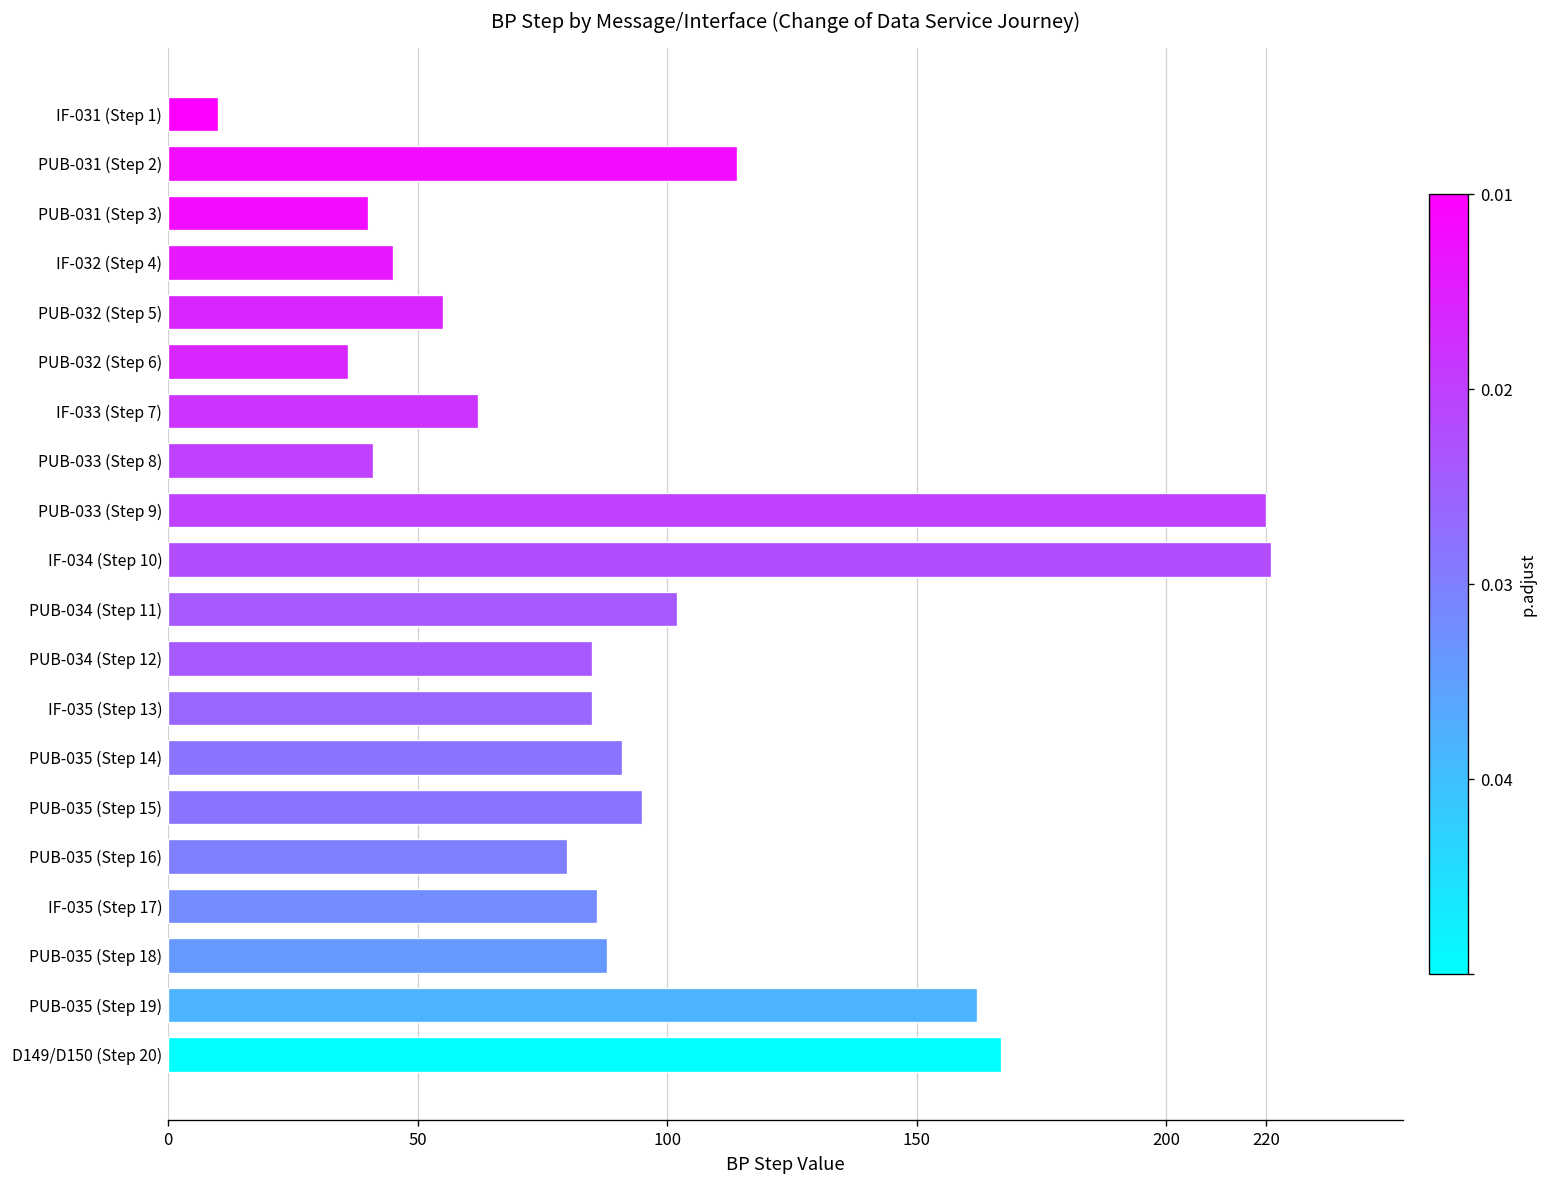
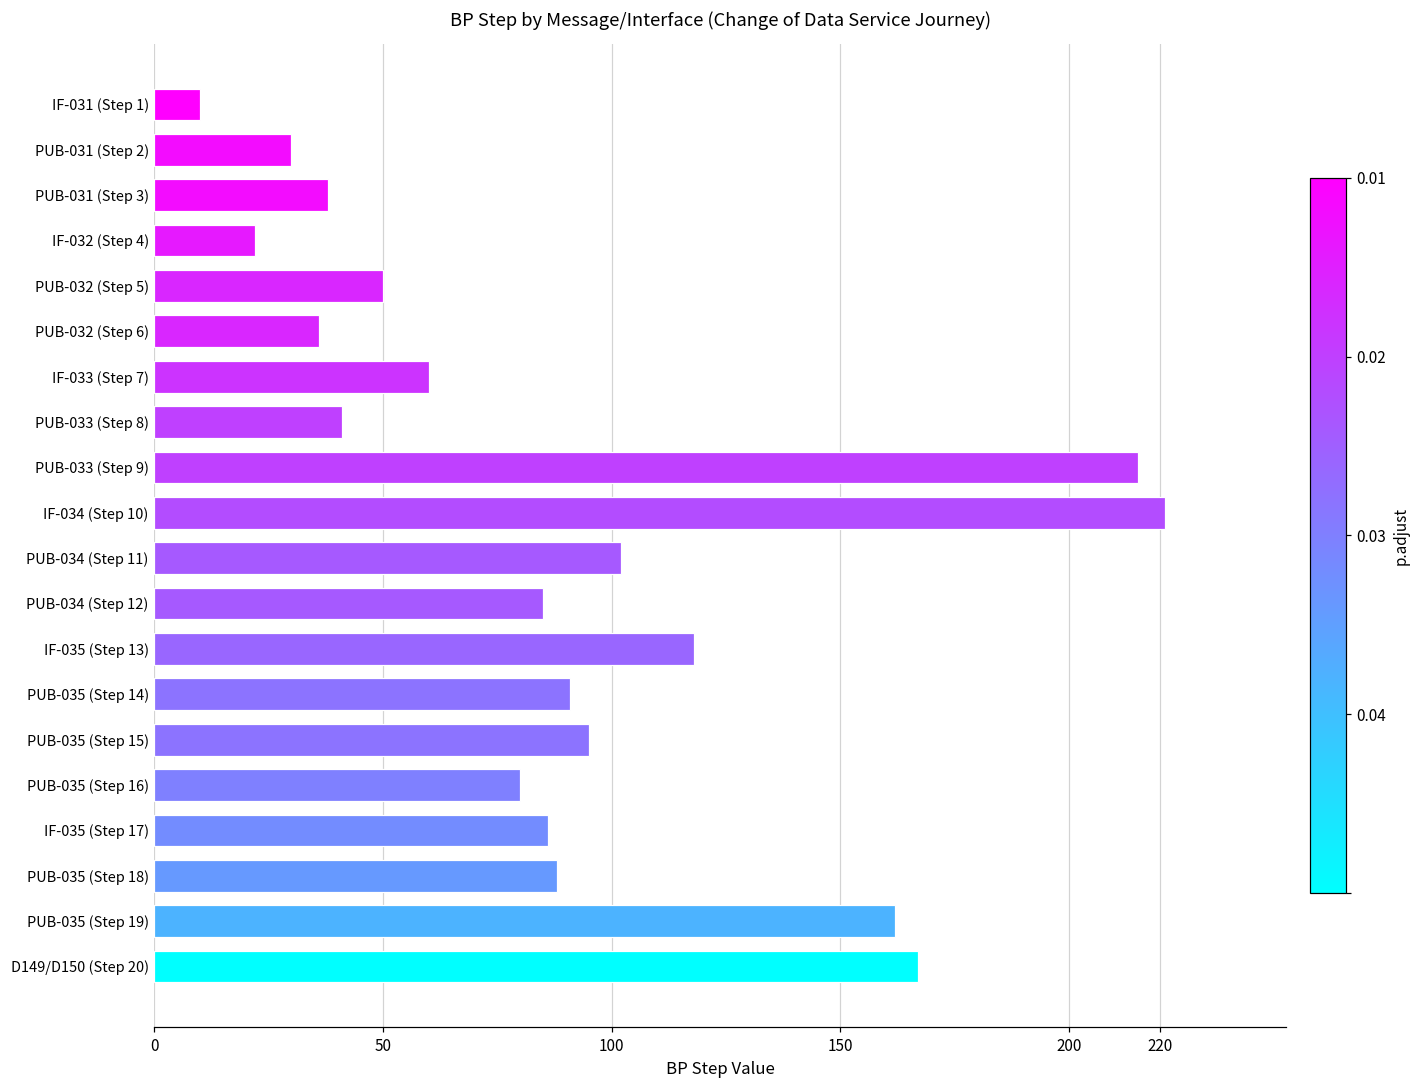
  {
    "IF-031 (Step 1)": 10,
-   "PUB-031 (Step 2)": 114,
-   "PUB-031 (Step 3)": 40,
-   "IF-032 (Step 4)": 45,
-   "PUB-032 (Step 5)": 55,
+   "PUB-031 (Step 2)": 30,
+   "PUB-031 (Step 3)": 38,
+   "IF-032 (Step 4)": 22,
+   "PUB-032 (Step 5)": 50,
    "PUB-032 (Step 6)": 36,
-   "IF-033 (Step 7)": 62,
+   "IF-033 (Step 7)": 60,
    "PUB-033 (Step 8)": 41,
-   "PUB-033 (Step 9)": 220,
+   "PUB-033 (Step 9)": 215,
    "IF-034 (Step 10)": 221,
    "PUB-034 (Step 11)": 102,
    "PUB-034 (Step 12)": 85,
-   "IF-035 (Step 13)": 85,
+   "IF-035 (Step 13)": 118,
    "PUB-035 (Step 14)": 91,
    "PUB-035 (Step 15)": 95,
    "PUB-035 (Step 16)": 80,
    "IF-035 (Step 17)": 86,
    "PUB-035 (Step 18)": 88,
    "PUB-035 (Step 19)": 162,
    "D149/D150 (Step 20)": 167
  }
